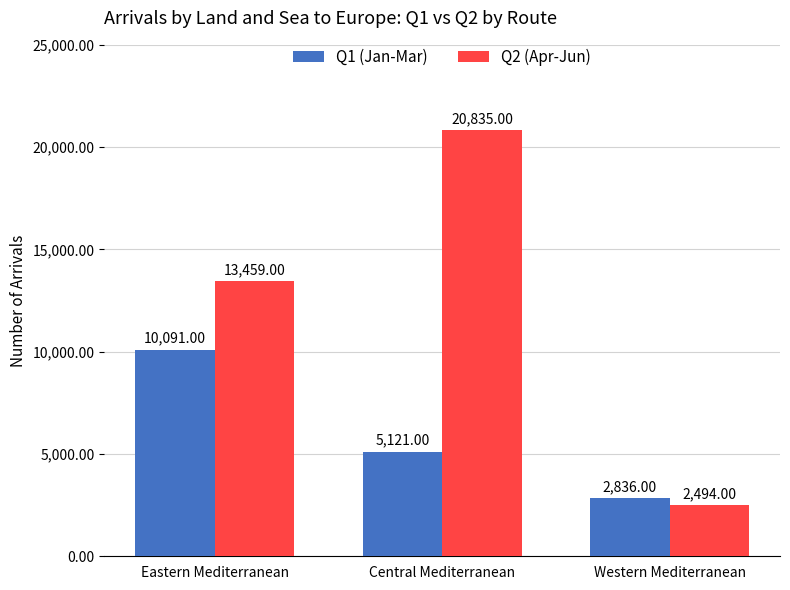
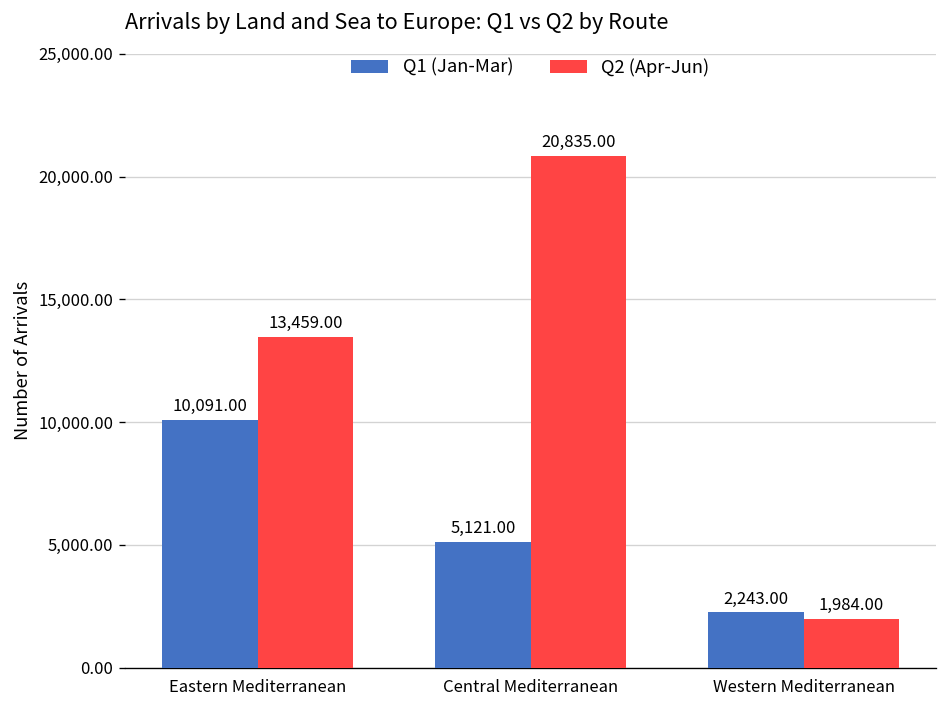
  {
    "Q1 (Jan-Mar)": {
      "Eastern Mediterranean": "10,091.00",
      "Central Mediterranean": "5,121.00",
-     "Western Mediterranean": "2,836.00"
+     "Western Mediterranean": "2,243.00"
    },
    "Q2 (Apr-Jun)": {
      "Eastern Mediterranean": "13,459.00",
      "Central Mediterranean": "20,835.00",
-     "Western Mediterranean": "2,494.00"
+     "Western Mediterranean": "1,984.00"
    }
  }
